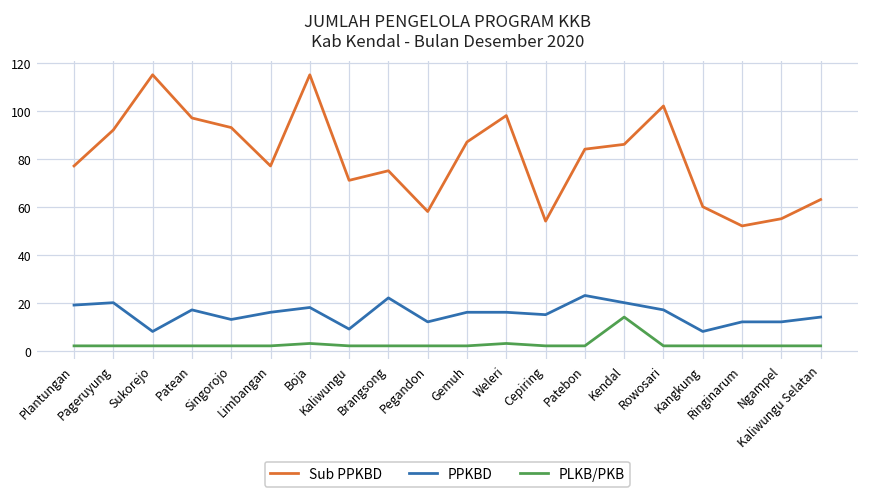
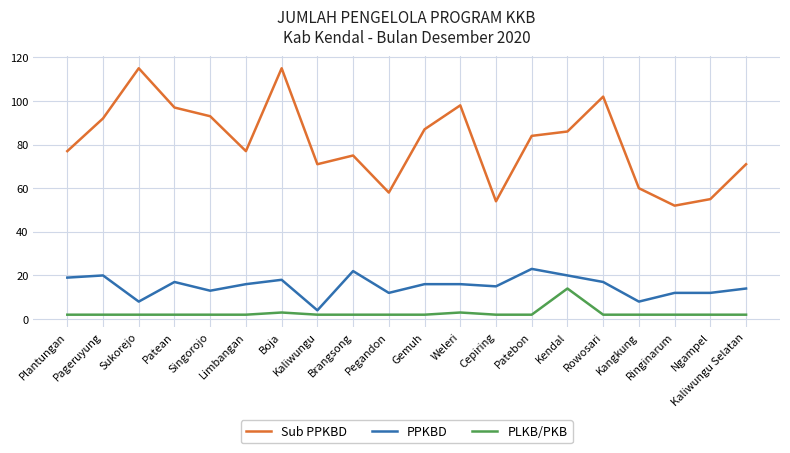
  {
    "Sub PPKBD": {
      "Plantungan": 77,
      "Pageruyung": 92,
      "Sukorejo": 115,
      "Patean": 97,
      "Singorojo": 93,
      "Limbangan": 77,
      "Boja": 115,
      "Kaliwungu": 71,
      "Brangsong": 75,
      "Pegandon": 58,
      "Gemuh": 87,
      "Weleri": 98,
      "Cepiring": 54,
      "Patebon": 84,
      "Kendal": 86,
      "Rowosari": 102,
      "Kangkung": 60,
      "Ringinarum": 52,
      "Ngampel": 55,
-     "Kaliwungu Selatan": 63
+     "Kaliwungu Selatan": 71
    },
    "PPKBD": {
      "Plantungan": 19,
      "Pageruyung": 20,
      "Sukorejo": 8,
      "Patean": 17,
      "Singorojo": 13,
      "Limbangan": 16,
      "Boja": 18,
-     "Kaliwungu": 9,
+     "Kaliwungu": 4,
      "Brangsong": 22,
      "Pegandon": 12,
      "Gemuh": 16,
      "Weleri": 16,
      "Cepiring": 15,
      "Patebon": 23,
      "Kendal": 20,
      "Rowosari": 17,
      "Kangkung": 8,
      "Ringinarum": 12,
      "Ngampel": 12,
      "Kaliwungu Selatan": 14
    },
    "PLKB/PKB": {
      "Plantungan": 2,
      "Pageruyung": 2,
      "Sukorejo": 2,
      "Patean": 2,
      "Singorojo": 2,
      "Limbangan": 2,
      "Boja": 3,
      "Kaliwungu": 2,
      "Brangsong": 2,
      "Pegandon": 2,
      "Gemuh": 2,
      "Weleri": 3,
      "Cepiring": 2,
      "Patebon": 2,
      "Kendal": 14,
      "Rowosari": 2,
      "Kangkung": 2,
      "Ringinarum": 2,
      "Ngampel": 2,
      "Kaliwungu Selatan": 2
    }
  }
